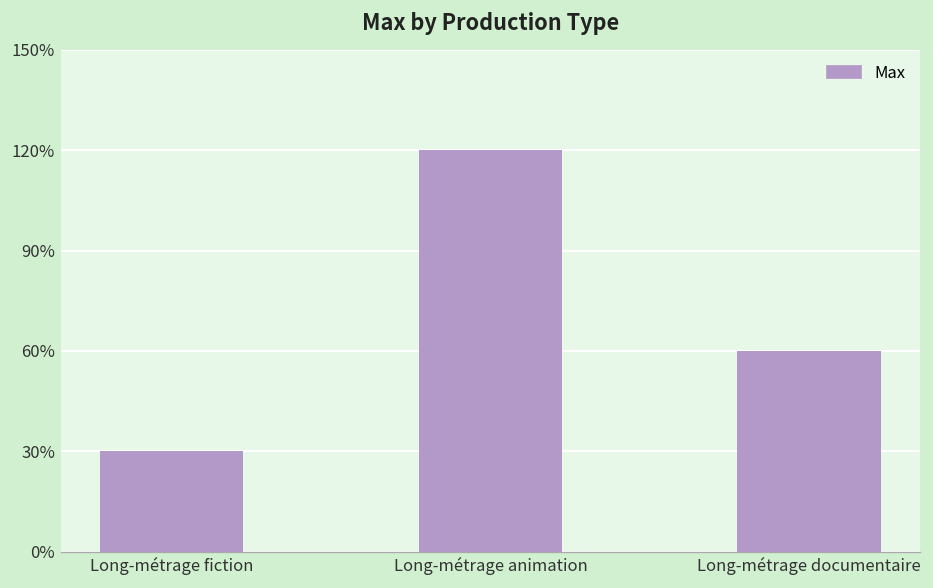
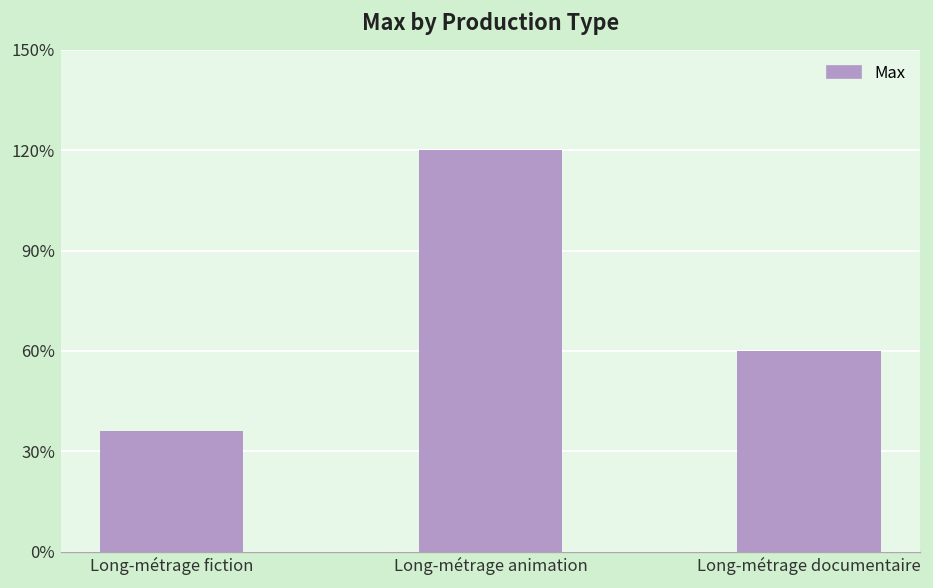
  {
-   "Long-métrage fiction": "30%",
+   "Long-métrage fiction": "36%",
    "Long-métrage animation": "120%",
    "Long-métrage documentaire": "60%"
  }
